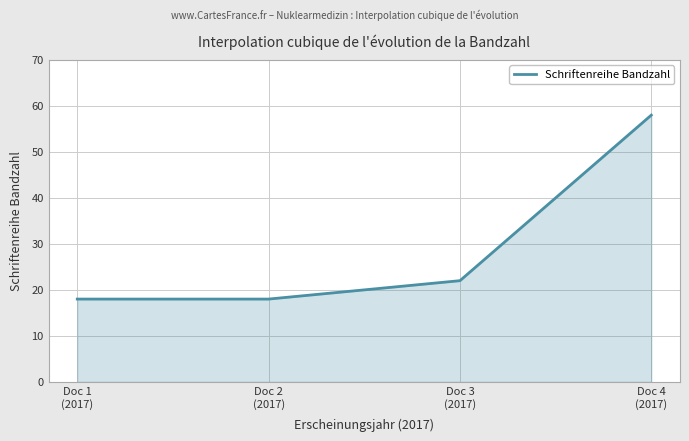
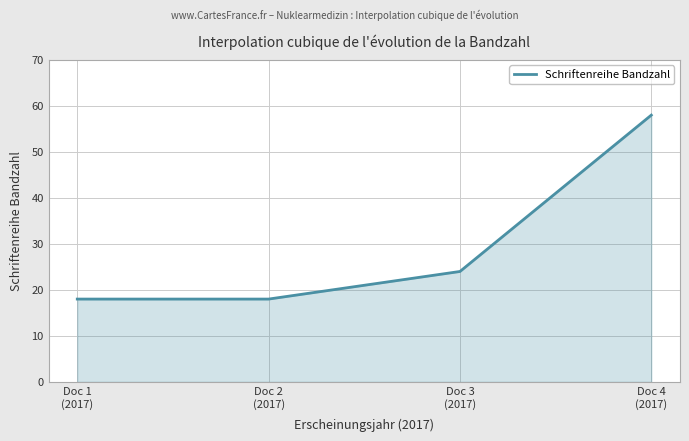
  {
    "Doc 1 (2017)": 18,
    "Doc 2 (2017)": 18,
-   "Doc 3 (2017)": 22,
+   "Doc 3 (2017)": 24,
    "Doc 4 (2017)": 58
  }
